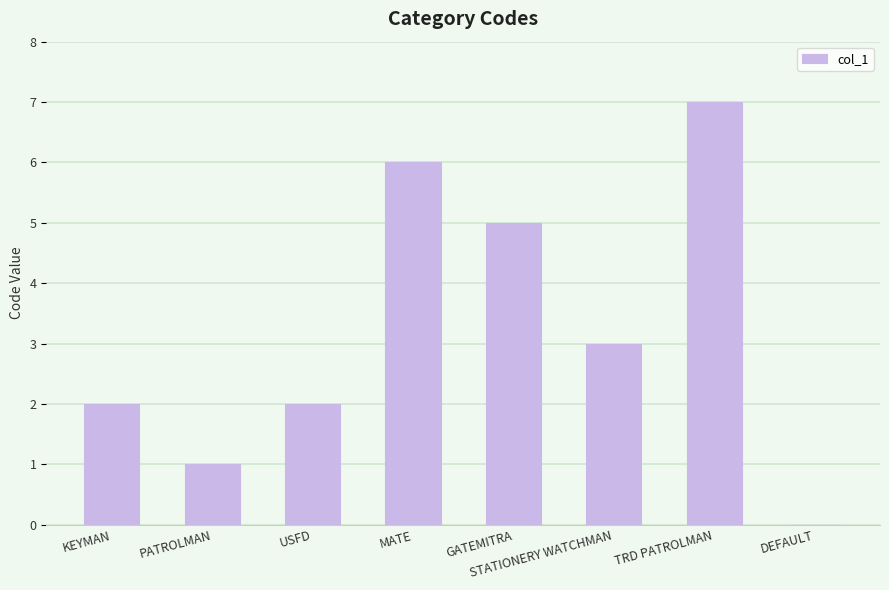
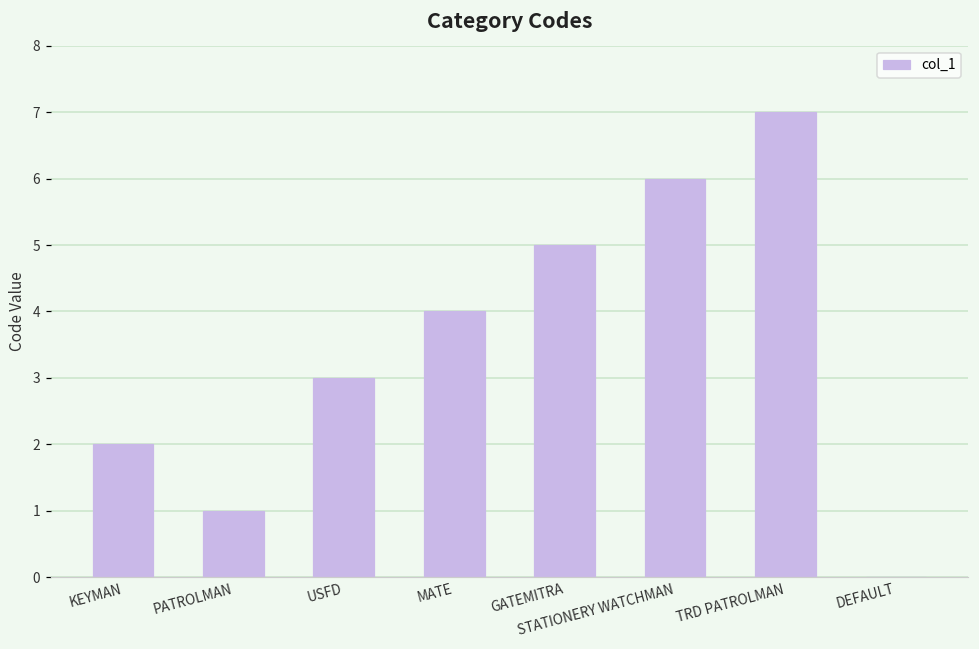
  {
    "KEYMAN": 2,
    "PATROLMAN": 1,
-   "USFD": 2,
-   "MATE": 6,
+   "USFD": 3,
+   "MATE": 4,
    "GATEMITRA": 5,
-   "STATIONERY WATCHMAN": 3,
+   "STATIONERY WATCHMAN": 6,
    "TRD PATROLMAN": 7,
    "DEFAULT": 0
  }
